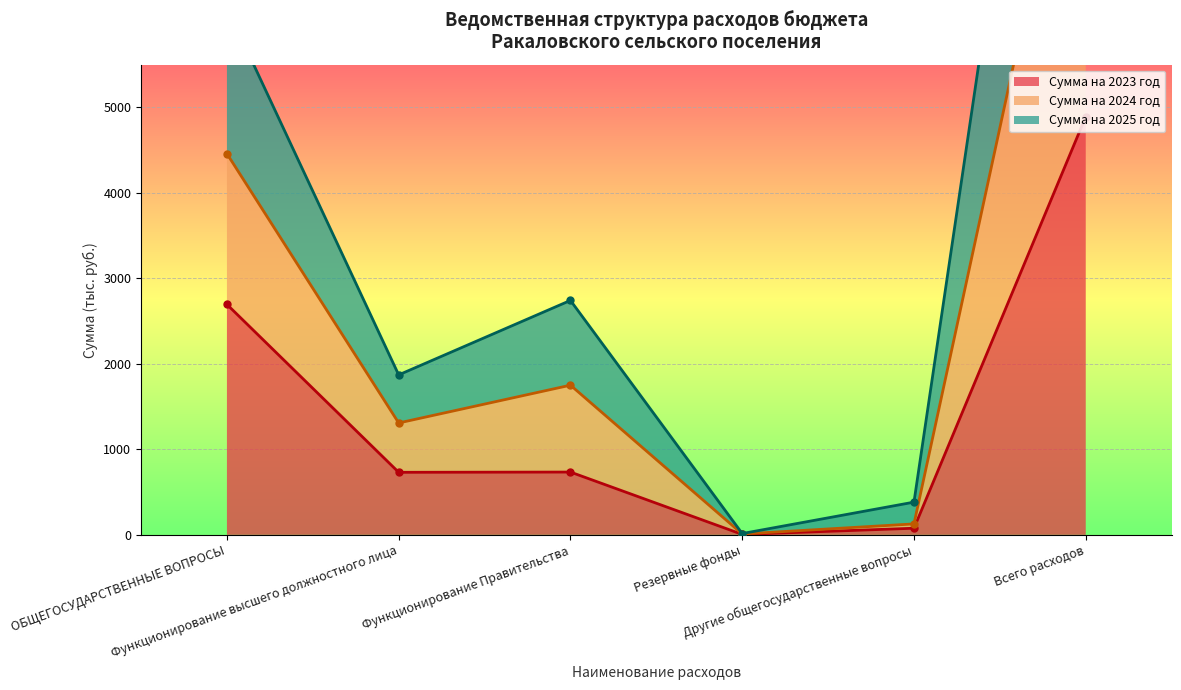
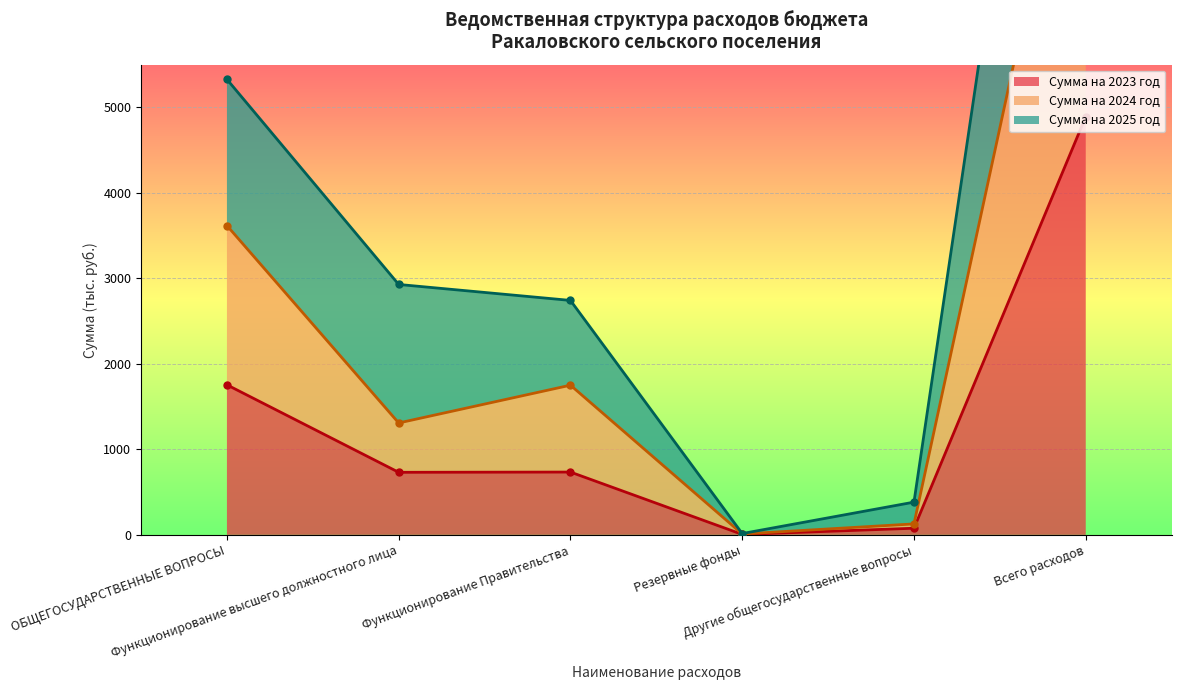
  {
    "Сумма на 2023 год": {
-     "ОБЩЕГОСУДАРСТВЕННЫЕ ВОПРОСЫ": 2700,
+     "ОБЩЕГОСУДАРСТВЕННЫЕ ВОПРОСЫ": 1800,
      "Функционирование высшего должностного лица": 700,
      "Функционирование Правительства": 700,
      "Другие общегосударственные вопросы": 100
    },
    "Сумма на 2024 год": {
-     "ОБЩЕГОСУДАРСТВЕННЫЕ ВОПРОСЫ": 1800,
+     "ОБЩЕГОСУДАРСТВЕННЫЕ ВОПРОСЫ": 1900,
      "Функционирование высшего должностного лица": 600,
      "Функционирование Правительства": 1000,
      "Другие общегосударственные вопросы": 100
    },
    "Сумма на 2025 год": {
-     "Функционирование высшего должностного лица": 600,
+     "Функционирование высшего должностного лица": 1600,
      "Функционирование Правительства": 1000,
      "Другие общегосударственные вопросы": 300
    }
  }
